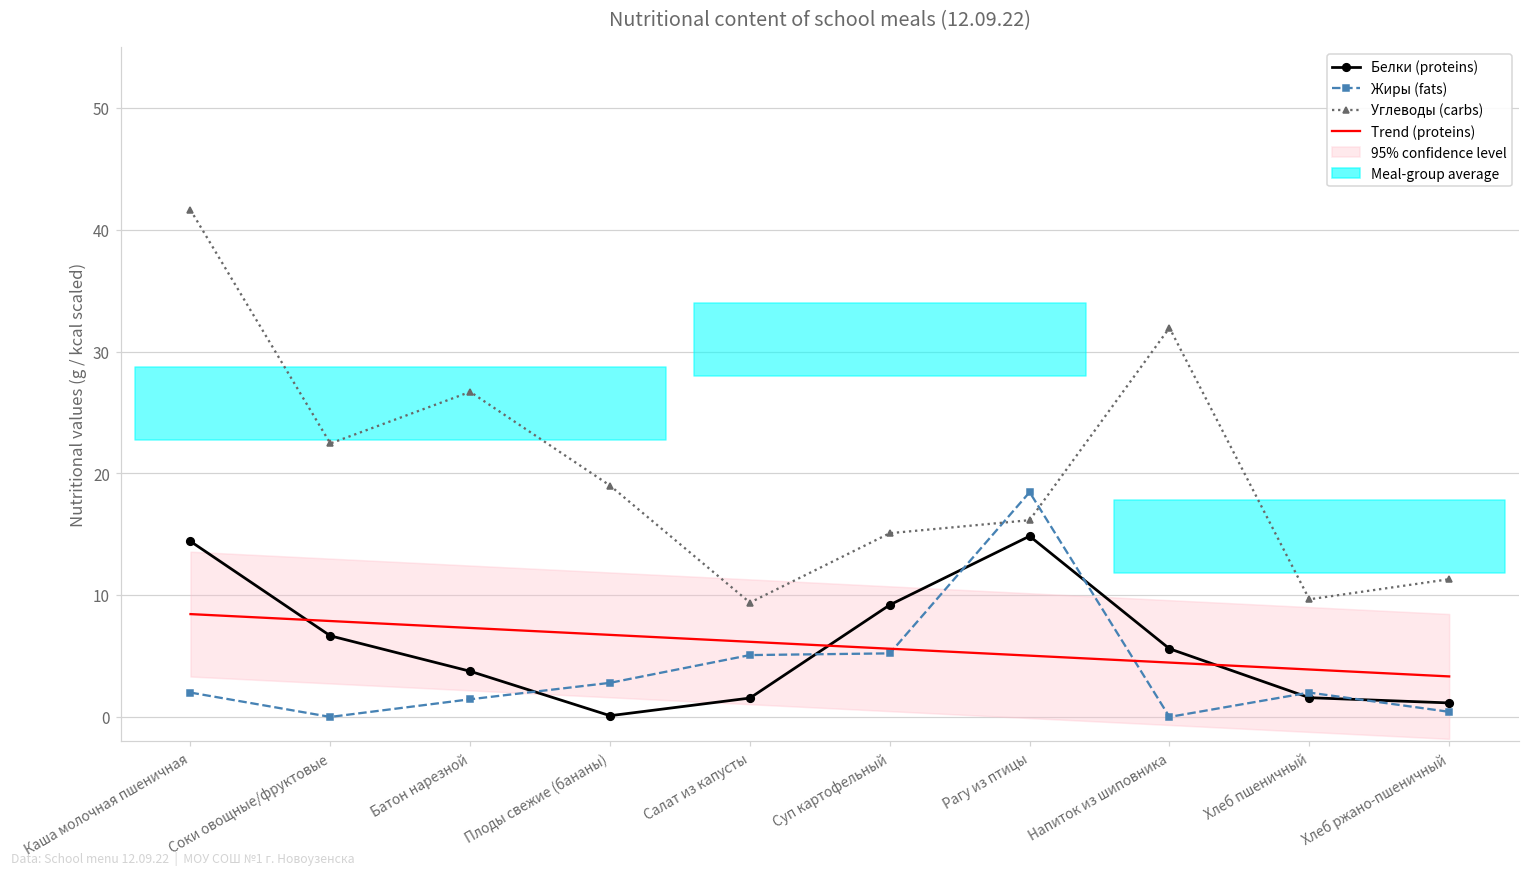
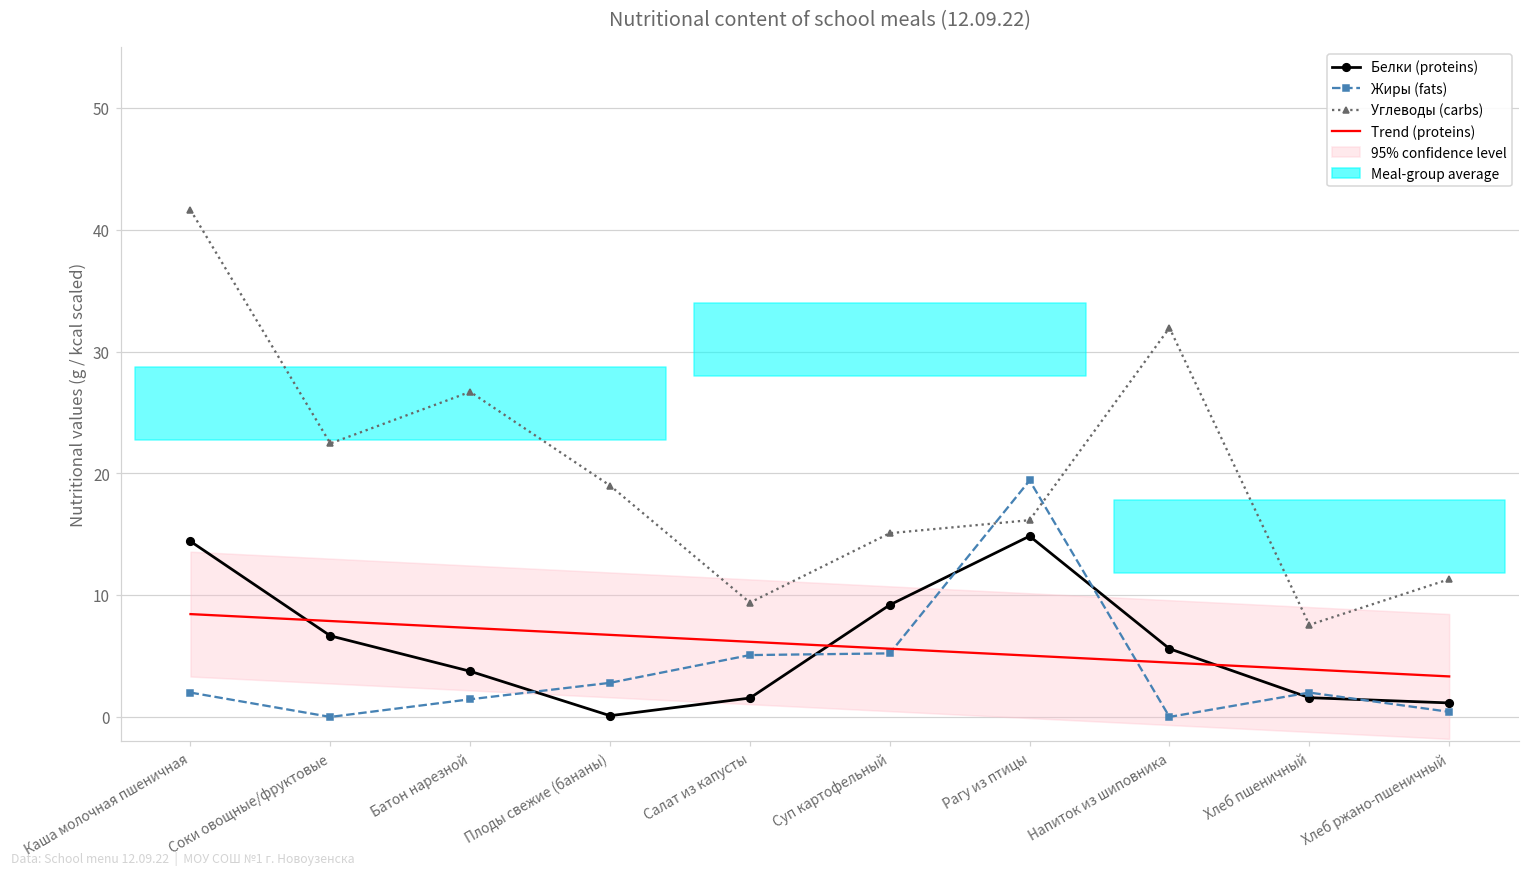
  {
    "Белки (proteins)": {
      "Каша молочная пшеничная": 14.4,
      "Соки овощные/фруктовые": 6.7,
      "Батон нарезной": 3.8,
      "Плоды свежие (бананы)": 0.1,
      "Салат из капусты": 1.6,
      "Суп картофельный": 9.2,
      "Рагу из птицы": 14.9,
      "Напиток из шиповника": 5.6,
      "Хлеб пшеничный": 1.6,
      "Хлеб ржано-пшеничный": 1.2
    },
    "Жиры (fats)": {
      "Каша молочная пшеничная": 2.0,
      "Соки овощные/фруктовые": 0.0,
      "Батон нарезной": 1.5,
      "Плоды свежие (бананы)": 2.8,
      "Салат из капусты": 5.1,
      "Суп картофельный": 5.2,
-     "Рагу из птицы": 18.5,
+     "Рагу из птицы": 19.4,
      "Напиток из шиповника": 0.0,
      "Хлеб пшеничный": 2.0,
      "Хлеб ржано-пшеничный": 0.4
    },
    "Углеводы (carbs)": {
      "Каша молочная пшеничная": 41.6,
      "Соки овощные/фруктовые": 22.5,
      "Батон нарезной": 26.7,
      "Плоды свежие (бананы)": 19.0,
      "Салат из капусты": 9.4,
      "Суп картофельный": 15.1,
      "Рагу из птицы": 16.2,
      "Напиток из шиповника": 32.0,
-     "Хлеб пшеничный": 9.7,
+     "Хлеб пшеничный": 7.6,
      "Хлеб ржано-пшеничный": 11.3
    },
    "Trend (proteins)": {
      "Каша молочная пшеничная": 8.4,
      "Хлеб ржано-пшеничный": 3.3
    }
  }
